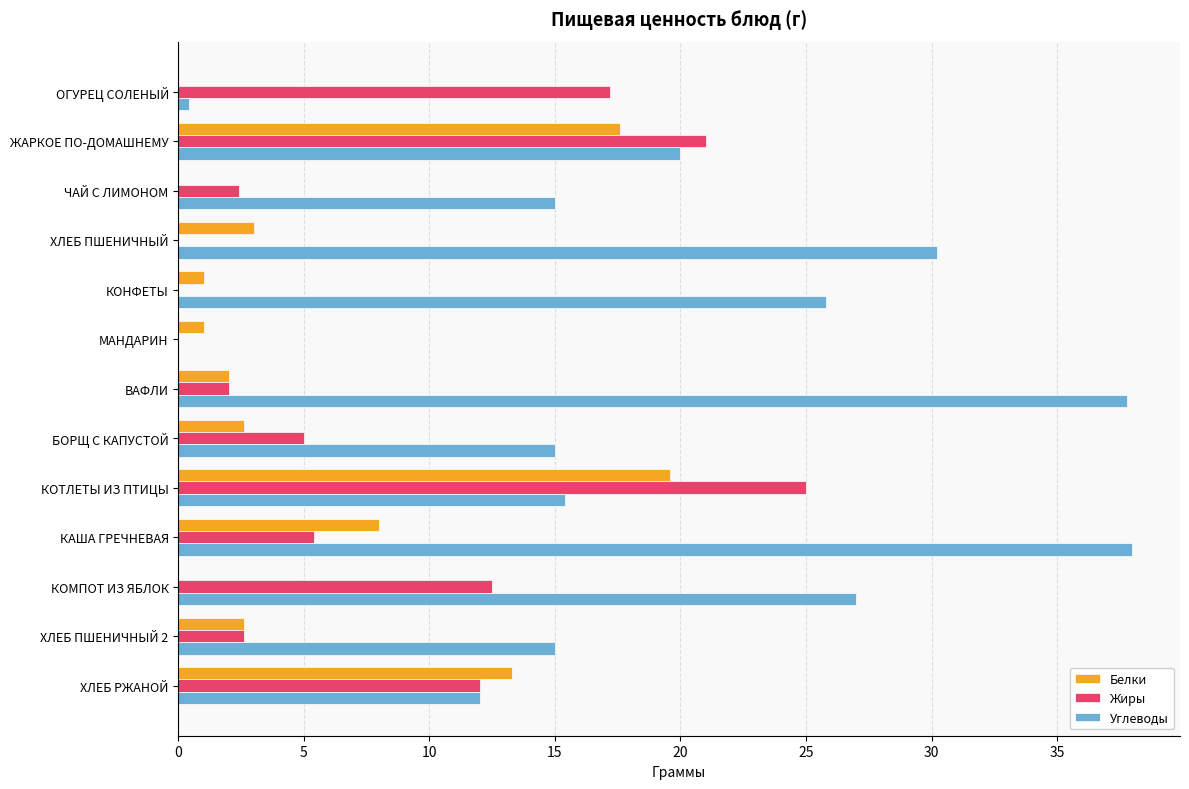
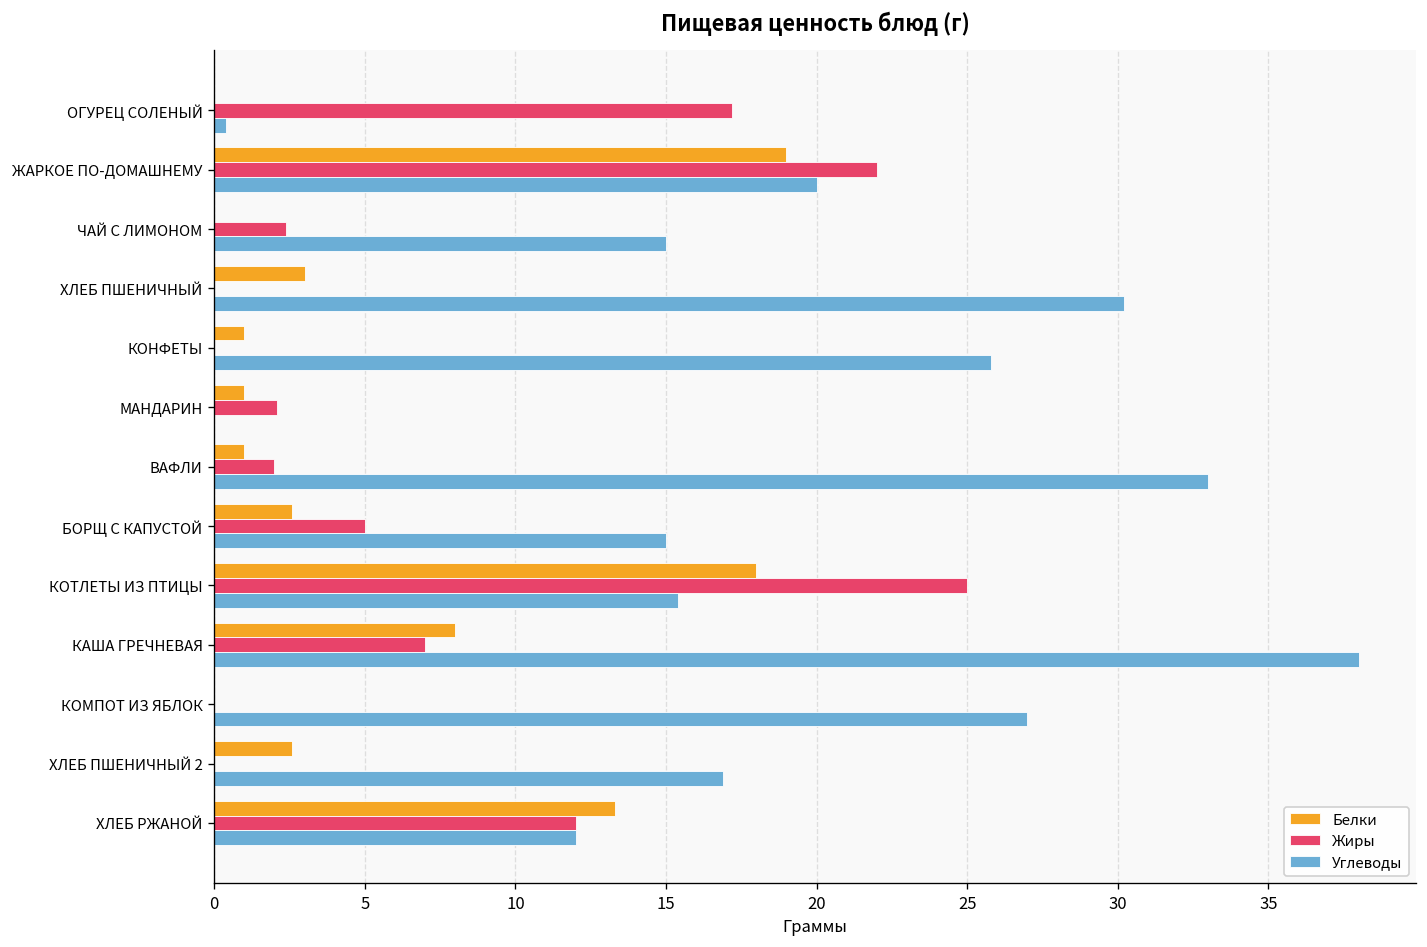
  {
    "Белки": {
      "ОГУРЕЦ СОЛЕНЫЙ": 0.0,
-     "ЖАРКОЕ ПО-ДОМАШНЕМУ": 17.6,
+     "ЖАРКОЕ ПО-ДОМАШНЕМУ": 19.0,
      "ЧАЙ С ЛИМОНОМ": 0.0,
      "ХЛЕБ ПШЕНИЧНЫЙ": 3.0,
      "КОНФЕТЫ": 1.0,
      "МАНДАРИН": 1.0,
-     "ВАФЛИ": 2,
+     "ВАФЛИ": 1,
      "БОРЩ С КАПУСТОЙ": 2.6,
-     "КОТЛЕТЫ ИЗ ПТИЦЫ": 19.6,
+     "КОТЛЕТЫ ИЗ ПТИЦЫ": 18.0,
      "КАША ГРЕЧНЕВАЯ": 8.0,
      "КОМПОТ ИЗ ЯБЛОК": 0.0,
      "ХЛЕБ ПШЕНИЧНЫЙ 2": 2.6,
      "ХЛЕБ РЖАНОЙ": 13.3
    },
    "Жиры": {
      "ОГУРЕЦ СОЛЕНЫЙ": 17.2,
-     "ЖАРКОЕ ПО-ДОМАШНЕМУ": 21,
+     "ЖАРКОЕ ПО-ДОМАШНЕМУ": 22,
      "ЧАЙ С ЛИМОНОМ": 2.4,
      "ХЛЕБ ПШЕНИЧНЫЙ": 0.0,
      "КОНФЕТЫ": 0.0,
-     "МАНДАРИН": 0.0,
+     "МАНДАРИН": 2.1,
      "ВАФЛИ": 2.0,
      "БОРЩ С КАПУСТОЙ": 5.0,
      "КОТЛЕТЫ ИЗ ПТИЦЫ": 25.0,
-     "КАША ГРЕЧНЕВАЯ": 5.4,
-     "КОМПОТ ИЗ ЯБЛОК": 12.5,
-     "ХЛЕБ ПШЕНИЧНЫЙ 2": 2.6,
+     "КАША ГРЕЧНЕВАЯ": 7.0,
+     "КОМПОТ ИЗ ЯБЛОК": 0.0,
+     "ХЛЕБ ПШЕНИЧНЫЙ 2": 0.0,
      "ХЛЕБ РЖАНОЙ": 12.0
    },
    "Углеводы": {
      "ОГУРЕЦ СОЛЕНЫЙ": 0.4,
      "ЖАРКОЕ ПО-ДОМАШНЕМУ": 20.0,
      "ЧАЙ С ЛИМОНОМ": 15.0,
      "ХЛЕБ ПШЕНИЧНЫЙ": 30.2,
      "КОНФЕТЫ": 25.8,
      "МАНДАРИН": 0.0,
-     "ВАФЛИ": 37.8,
+     "ВАФЛИ": 33.0,
      "БОРЩ С КАПУСТОЙ": 15.0,
      "КОТЛЕТЫ ИЗ ПТИЦЫ": 15.4,
      "КАША ГРЕЧНЕВАЯ": 38.0,
      "КОМПОТ ИЗ ЯБЛОК": 27.0,
-     "ХЛЕБ ПШЕНИЧНЫЙ 2": 15.0,
+     "ХЛЕБ ПШЕНИЧНЫЙ 2": 16.9,
      "ХЛЕБ РЖАНОЙ": 12.0
    }
  }
